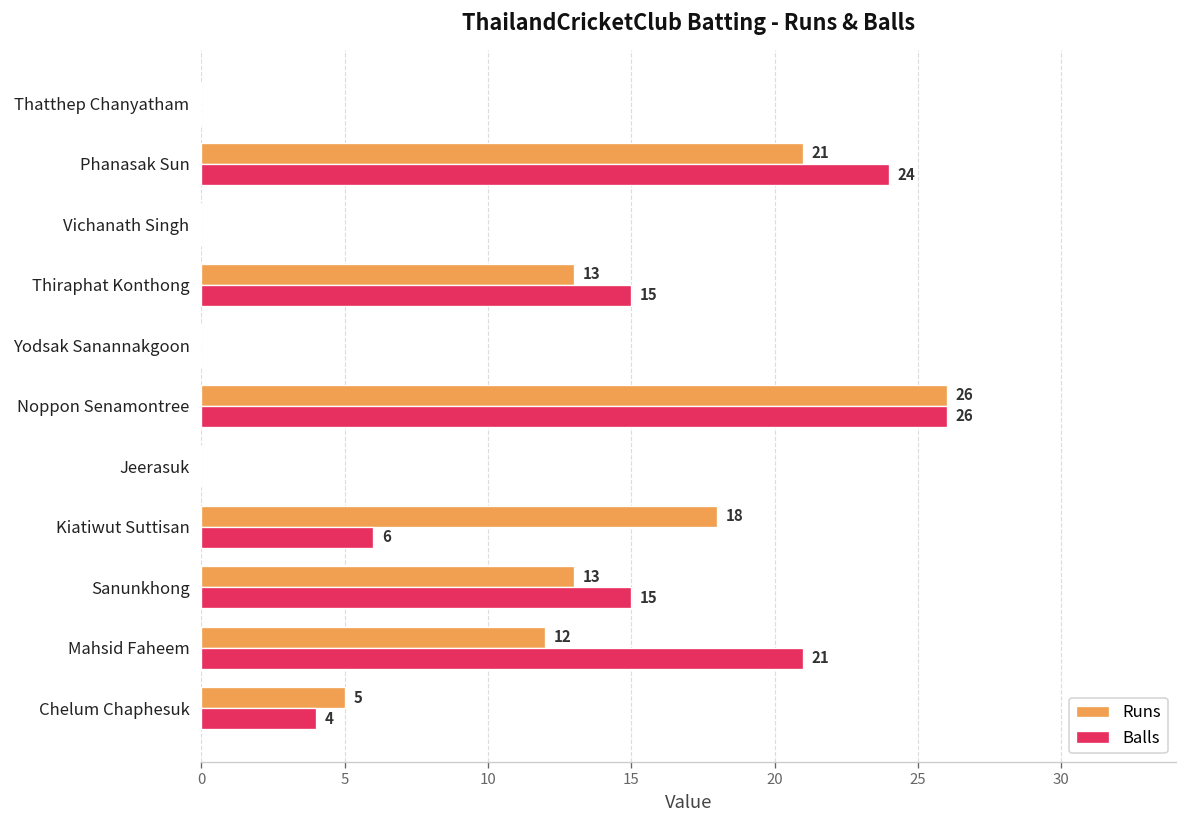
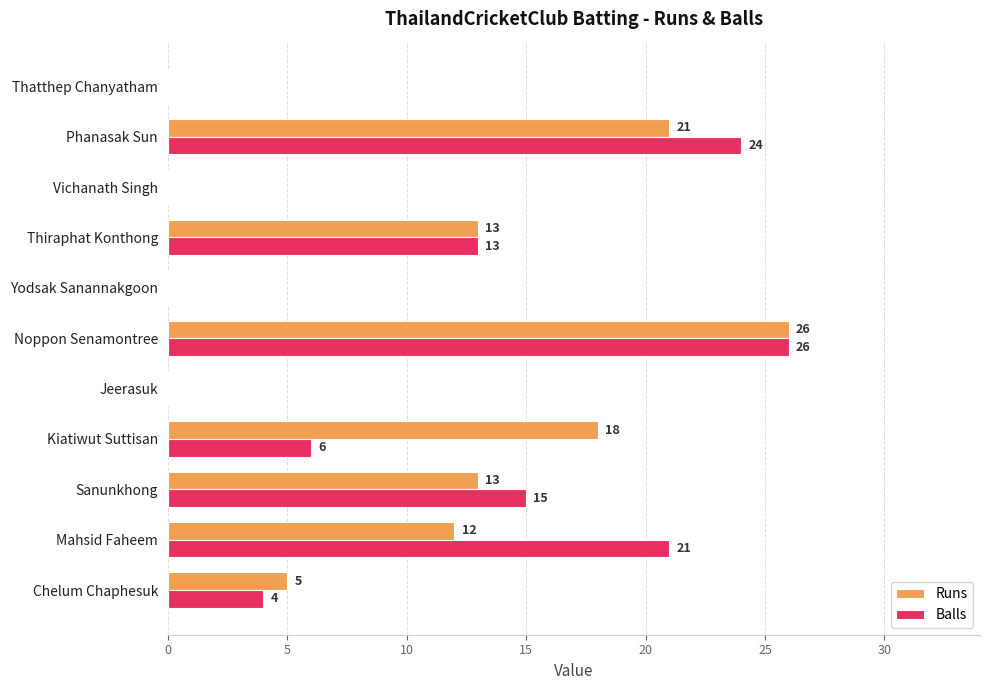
  {
    "Runs": {
      "Phanasak Sun": 21,
      "Thiraphat Konthong": 13,
      "Noppon Senamontree": 26,
      "Kiatiwut Suttisan": 18,
      "Sanunkhong": 13,
      "Mahsid Faheem": 12,
      "Chelum Chaphesuk": 5
    },
    "Balls": {
      "Phanasak Sun": 24,
-     "Thiraphat Konthong": 15,
+     "Thiraphat Konthong": 13,
      "Noppon Senamontree": 26,
      "Kiatiwut Suttisan": 6,
      "Sanunkhong": 15,
      "Mahsid Faheem": 21,
      "Chelum Chaphesuk": 4
    }
  }
